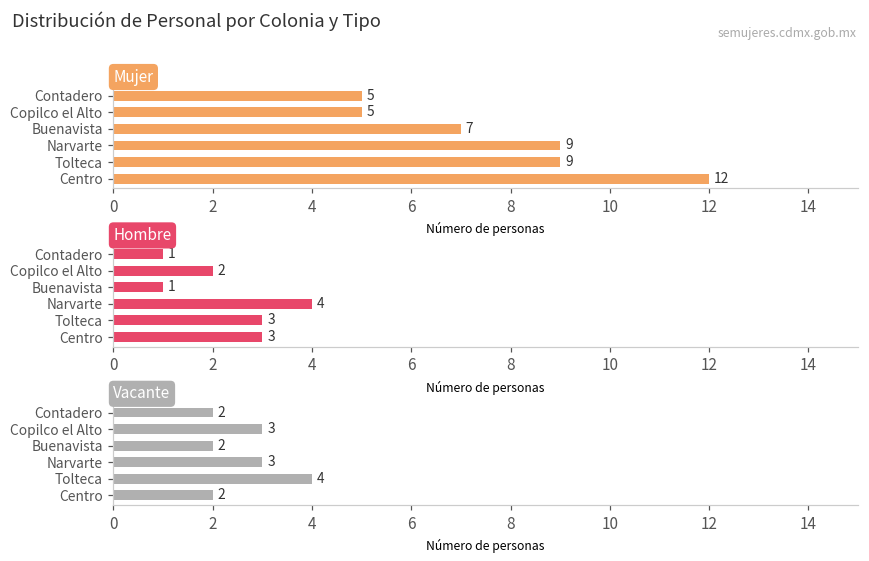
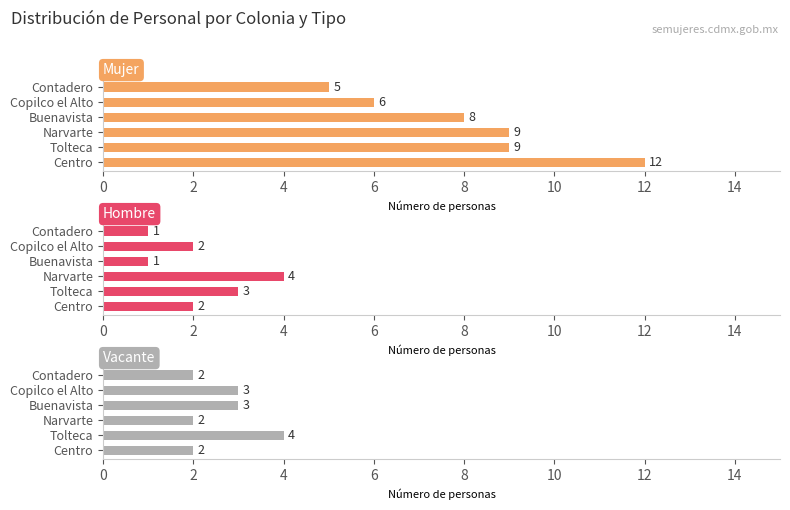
  {
    "Mujer": {
      "Contadero": 5,
-     "Copilco el Alto": 5,
-     "Buenavista": 7,
+     "Copilco el Alto": 6,
+     "Buenavista": 8,
      "Narvarte": 9,
      "Tolteca": 9,
      "Centro": 12
    },
    "Hombre": {
      "Contadero": 1,
      "Copilco el Alto": 2,
      "Buenavista": 1,
      "Narvarte": 4,
      "Tolteca": 3,
-     "Centro": 3
+     "Centro": 2
    },
    "Vacante": {
      "Contadero": 2,
      "Copilco el Alto": 3,
-     "Buenavista": 2,
-     "Narvarte": 3,
+     "Buenavista": 3,
+     "Narvarte": 2,
      "Tolteca": 4,
      "Centro": 2
    }
  }
